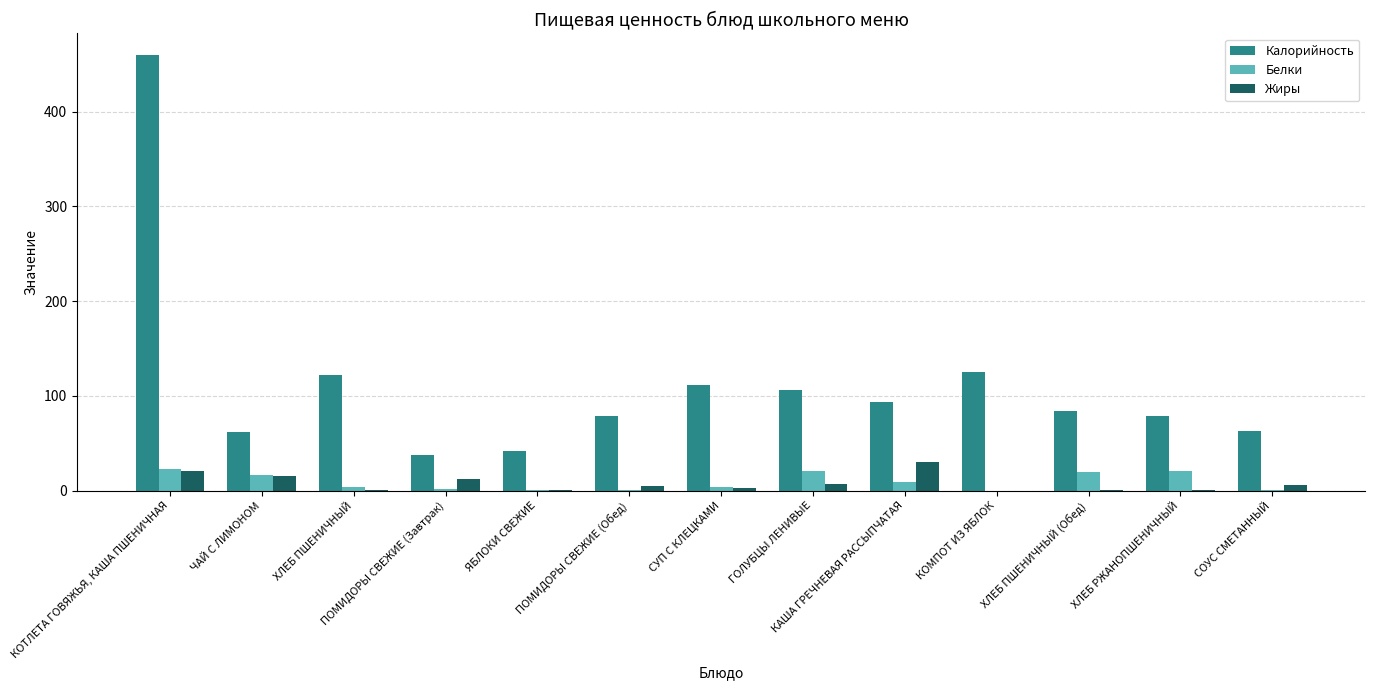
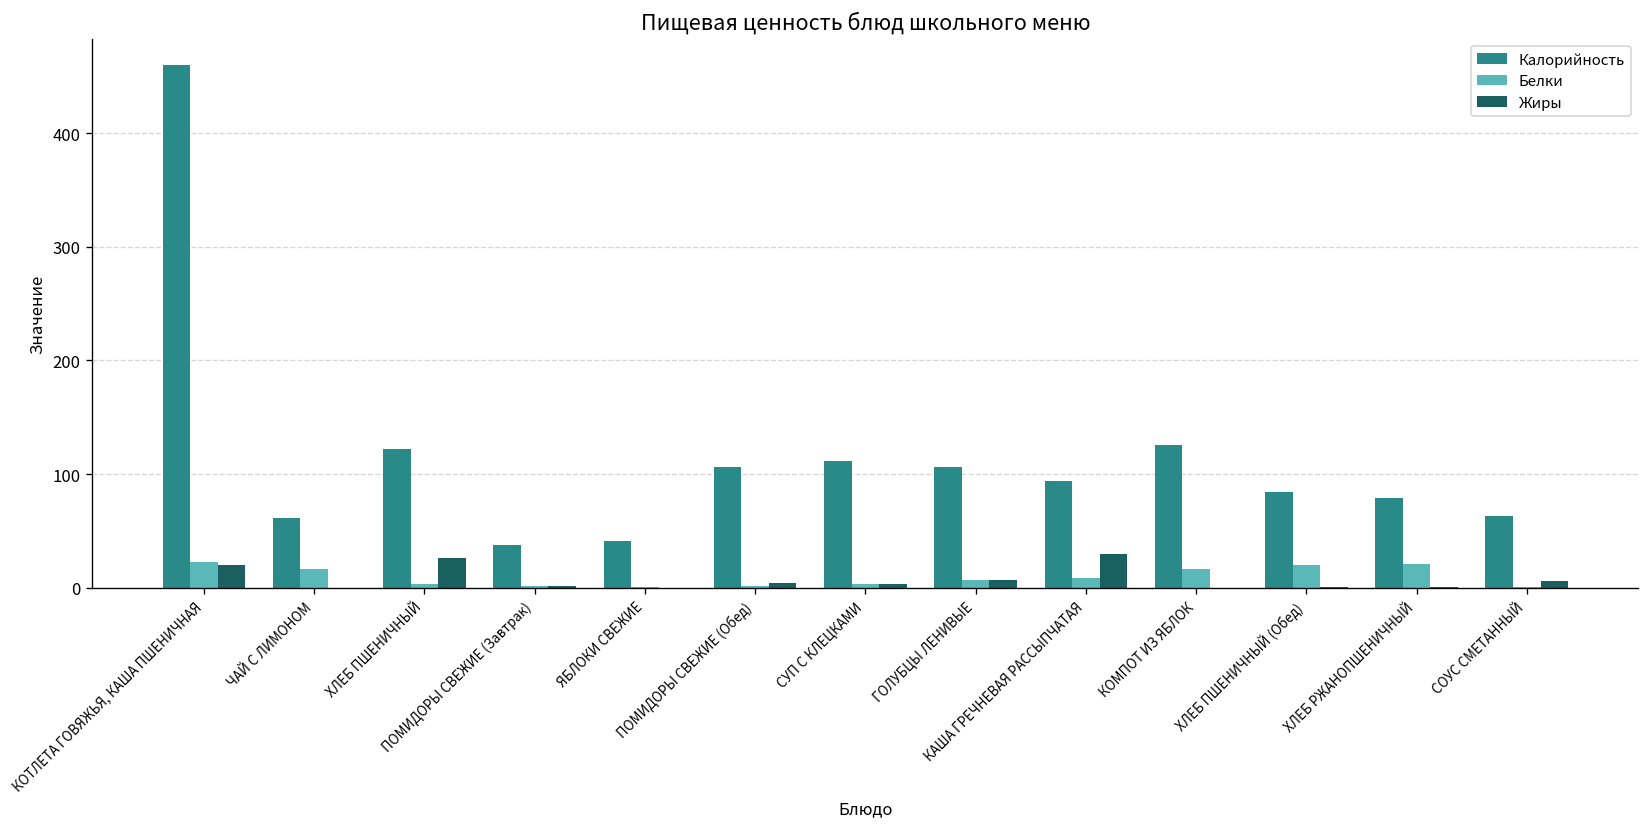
  {
    "Калорийность": {
      "КОТЛЕТА ГОВЯЖЬЯ, КАША ПШЕНИЧНАЯ": 460,
      "ЧАЙ С ЛИМОНОМ": 60,
      "ХЛЕБ ПШЕНИЧНЫЙ": 120,
      "ПОМИДОРЫ СВЕЖИЕ (Завтрак)": 40,
      "ЯБЛОКИ СВЕЖИЕ": 40,
-     "ПОМИДОРЫ СВЕЖИЕ (Обед)": 80,
+     "ПОМИДОРЫ СВЕЖИЕ (Обед)": 110,
      "СУП С КЛЕЦКАМИ": 110,
      "ГОЛУБЦЫ ЛЕНИВЫЕ": 110,
      "КАША ГРЕЧНЕВАЯ РАССЫПЧАТАЯ": 90,
      "КОМПОТ ИЗ ЯБЛОК": 130,
      "ХЛЕБ ПШЕНИЧНЫЙ (Обед)": 80,
      "ХЛЕБ РЖАНОПШЕНИЧНЫЙ": 80,
      "СОУС СМЕТАННЫЙ": 60
    },
    "Белки": {
      "КОТЛЕТА ГОВЯЖЬЯ, КАША ПШЕНИЧНАЯ": 20,
      "ЧАЙ С ЛИМОНОМ": 20,
      "ХЛЕБ ПШЕНИЧНЫЙ": 0,
      "СУП С КЛЕЦКАМИ": 0,
-     "ГОЛУБЦЫ ЛЕНИВЫЕ": 20,
+     "ГОЛУБЦЫ ЛЕНИВЫЕ": 10,
      "КАША ГРЕЧНЕВАЯ РАССЫПЧАТАЯ": 10,
-     "КОМПОТ ИЗ ЯБЛОК": 0,
+     "КОМПОТ ИЗ ЯБЛОК": 20,
      "ХЛЕБ ПШЕНИЧНЫЙ (Обед)": 20,
      "ХЛЕБ РЖАНОПШЕНИЧНЫЙ": 20
    },
    "Жиры": {
      "КОТЛЕТА ГОВЯЖЬЯ, КАША ПШЕНИЧНАЯ": 20,
-     "ЧАЙ С ЛИМОНОМ": 20,
-     "ХЛЕБ ПШЕНИЧНЫЙ": 0,
-     "ПОМИДОРЫ СВЕЖИЕ (Завтрак)": 10,
+     "ЧАЙ С ЛИМОНОМ": 0,
+     "ХЛЕБ ПШЕНИЧНЫЙ": 30,
+     "ПОМИДОРЫ СВЕЖИЕ (Завтрак)": 0,
      "ПОМИДОРЫ СВЕЖИЕ (Обед)": 0,
      "СУП С КЛЕЦКАМИ": 0,
      "ГОЛУБЦЫ ЛЕНИВЫЕ": 10,
      "КАША ГРЕЧНЕВАЯ РАССЫПЧАТАЯ": 30,
      "КОМПОТ ИЗ ЯБЛОК": 0,
      "СОУС СМЕТАННЫЙ": 10
    }
  }
